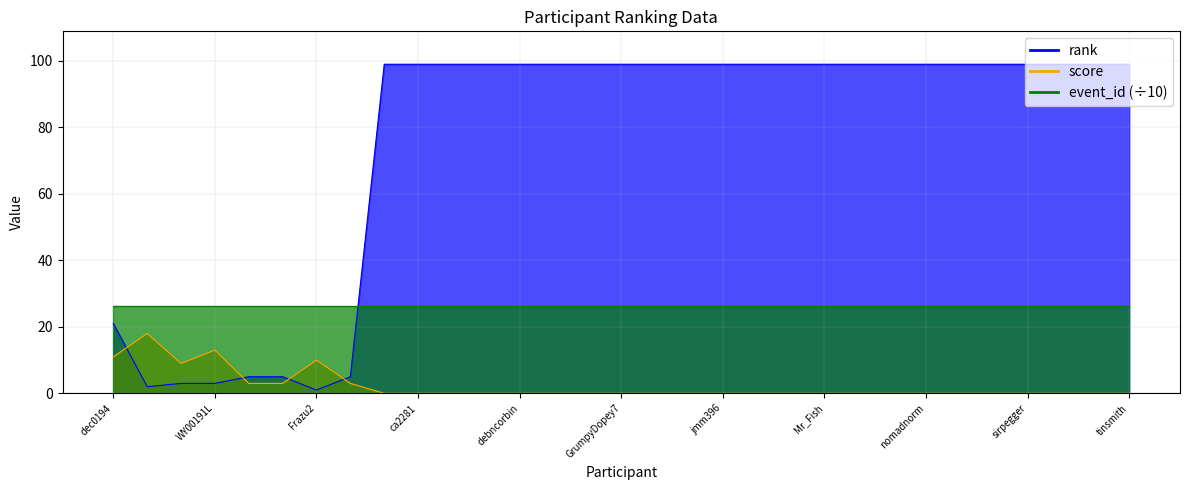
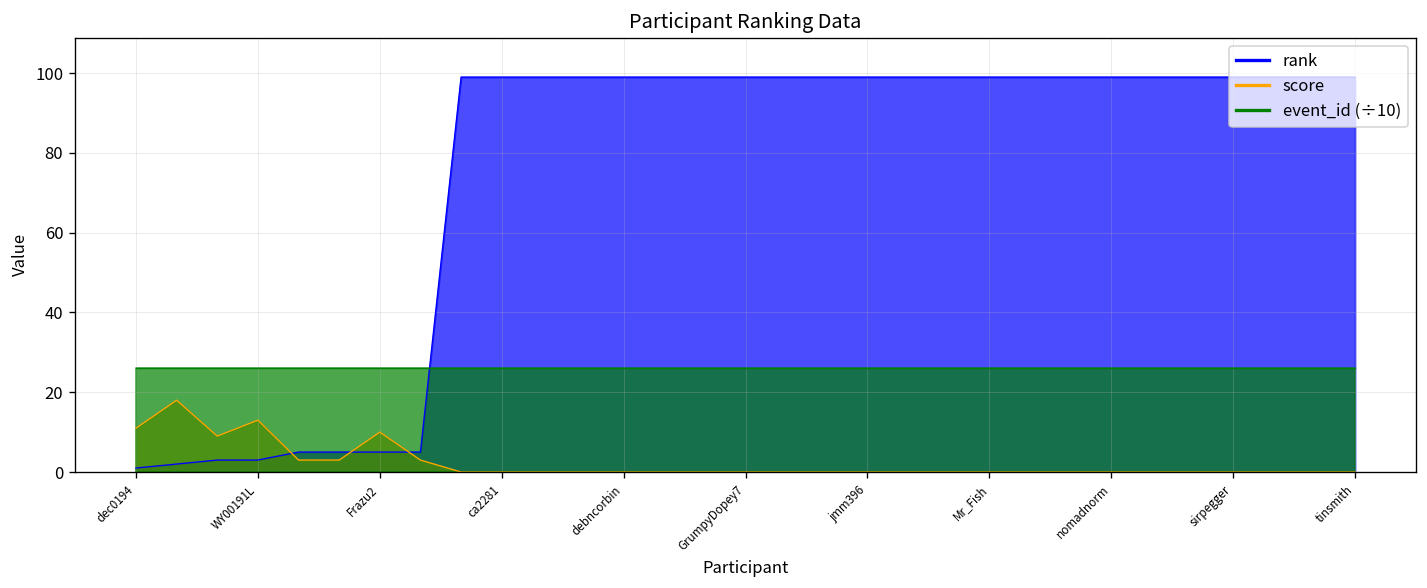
  {
    "rank": {
-     "dec0194": 21,
+     "dec0194": 1,
      "WY00191L": 3,
-     "Frazu2": 1,
+     "Frazu2": 5,
      "ca2281": 99,
      "debncorbin": 99,
      "GrumpyDopey7": 99,
      "jmm396": 99,
      "Mr_Fish": 99,
      "nomadnorm": 99
    },
    "score": {
      "dec0194": 11,
      "WY00191L": 13,
      "Frazu2": 10,
      "ca2281": 0,
      "debncorbin": 0,
      "GrumpyDopey7": 0,
      "jmm396": 0,
      "Mr_Fish": 0,
      "nomadnorm": 0,
      "sirpegger": 0,
      "tinsmith": 0
    },
    "event_id (÷10)": {
      "dec0194": 26,
      "WY00191L": 26,
      "Frazu2": 26,
      "ca2281": 26,
      "debncorbin": 26,
      "GrumpyDopey7": 26,
      "jmm396": 26,
      "Mr_Fish": 26,
      "nomadnorm": 26,
      "sirpegger": 26,
      "tinsmith": 26
    }
  }
